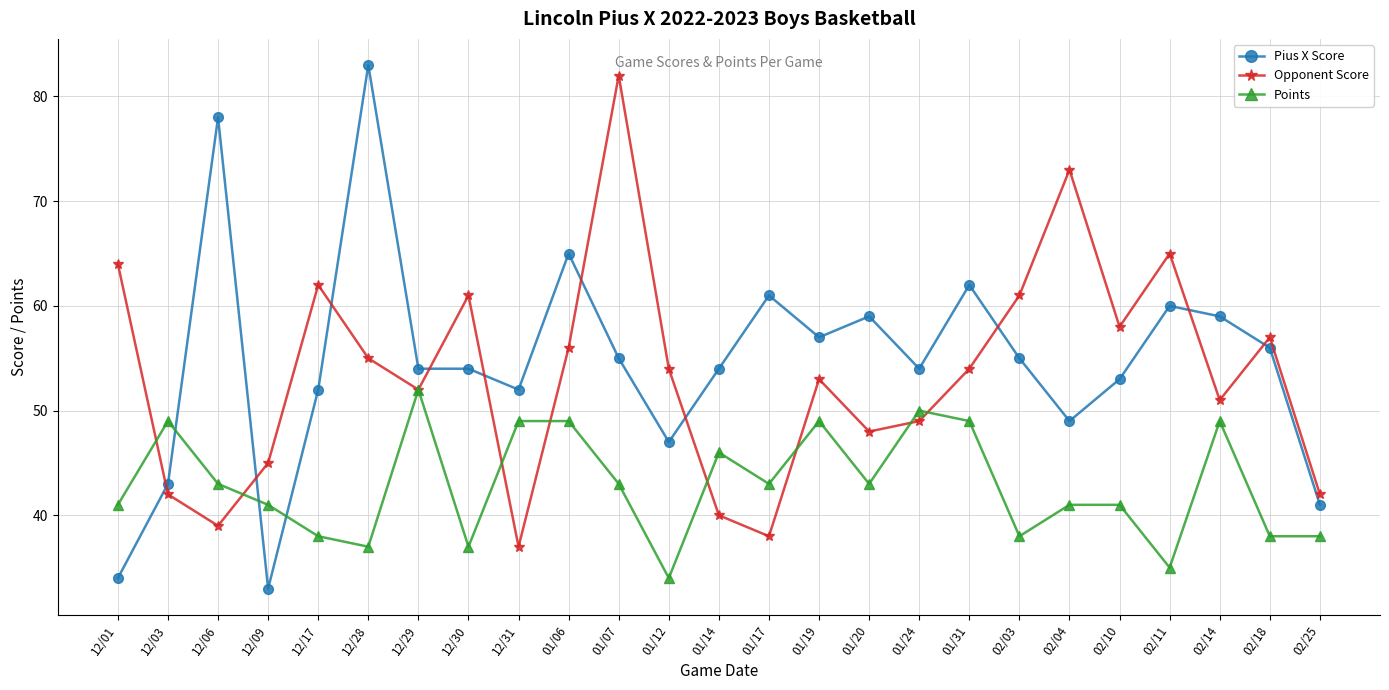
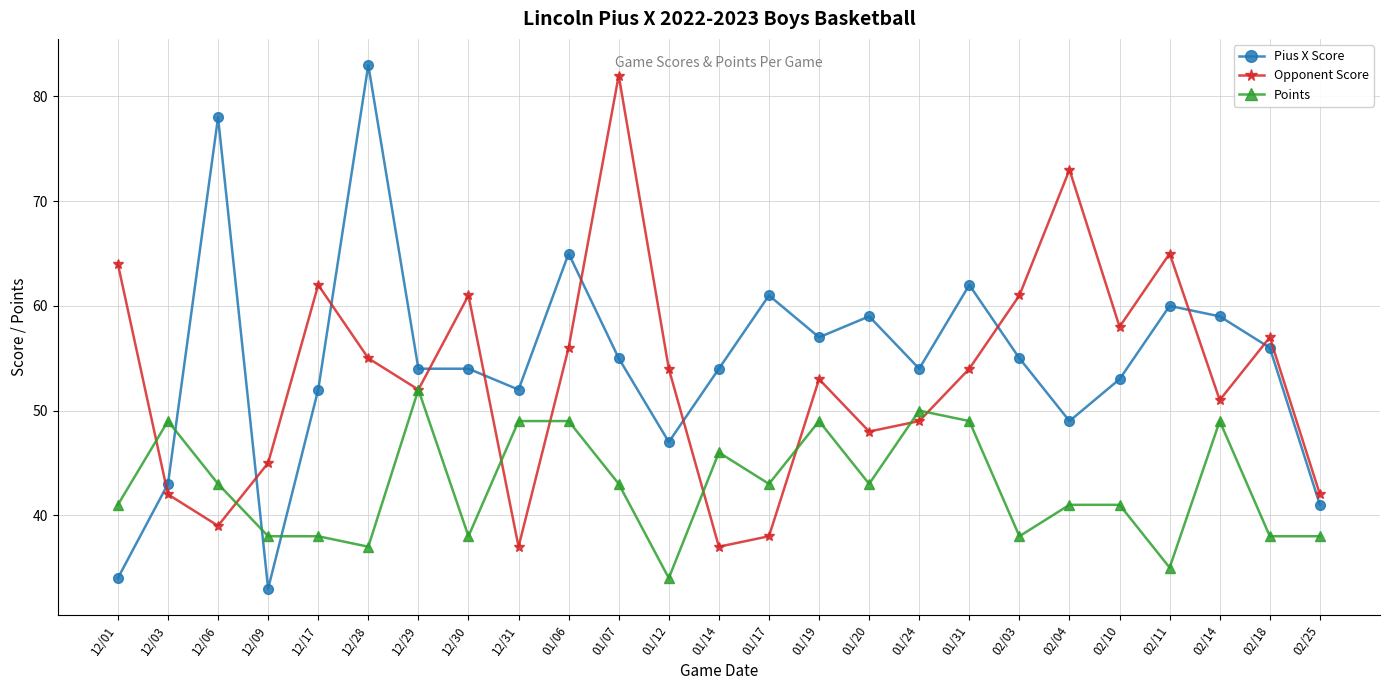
  {
    "Pius X Score": {
      "12/01": 34,
      "12/03": 43,
      "12/06": 78,
      "12/09": 33,
      "12/17": 52,
      "12/28": 83,
      "12/29": 54,
      "12/30": 54,
      "12/31": 52,
      "01/06": 65,
      "01/07": 55,
      "01/12": 47,
      "01/14": 54,
      "01/17": 61,
      "01/19": 57,
      "01/20": 59,
      "01/24": 54,
      "01/31": 62,
      "02/03": 55,
      "02/04": 49,
      "02/10": 53,
      "02/11": 60,
      "02/14": 59,
      "02/18": 56,
      "02/25": 41
    },
    "Opponent Score": {
      "12/01": 64,
      "12/03": 42,
      "12/06": 39,
      "12/09": 45,
      "12/17": 62,
      "12/28": 55,
      "12/30": 61,
      "12/31": 37,
      "01/06": 56,
      "01/07": 82,
      "01/12": 54,
-     "01/14": 40,
+     "01/14": 37,
      "01/17": 38,
      "01/19": 53,
      "01/20": 48,
      "01/24": 49,
      "01/31": 54,
      "02/03": 61,
      "02/04": 73,
      "02/10": 58,
      "02/11": 65,
      "02/14": 51,
      "02/18": 57,
      "02/25": 42
    },
    "Points": {
      "12/01": 41,
      "12/03": 49,
      "12/06": 43,
-     "12/09": 41,
+     "12/09": 38,
      "12/17": 38,
      "12/28": 37,
-     "12/30": 37,
+     "12/30": 38,
      "12/31": 49,
      "01/06": 49,
      "01/07": 43,
      "01/12": 34,
      "01/14": 46,
      "01/17": 43,
      "01/19": 49,
      "01/20": 43,
      "01/24": 50,
      "01/31": 49,
      "02/03": 38,
      "02/04": 41,
      "02/10": 41,
      "02/11": 35,
      "02/14": 49,
      "02/18": 38,
      "02/25": 38
    }
  }
